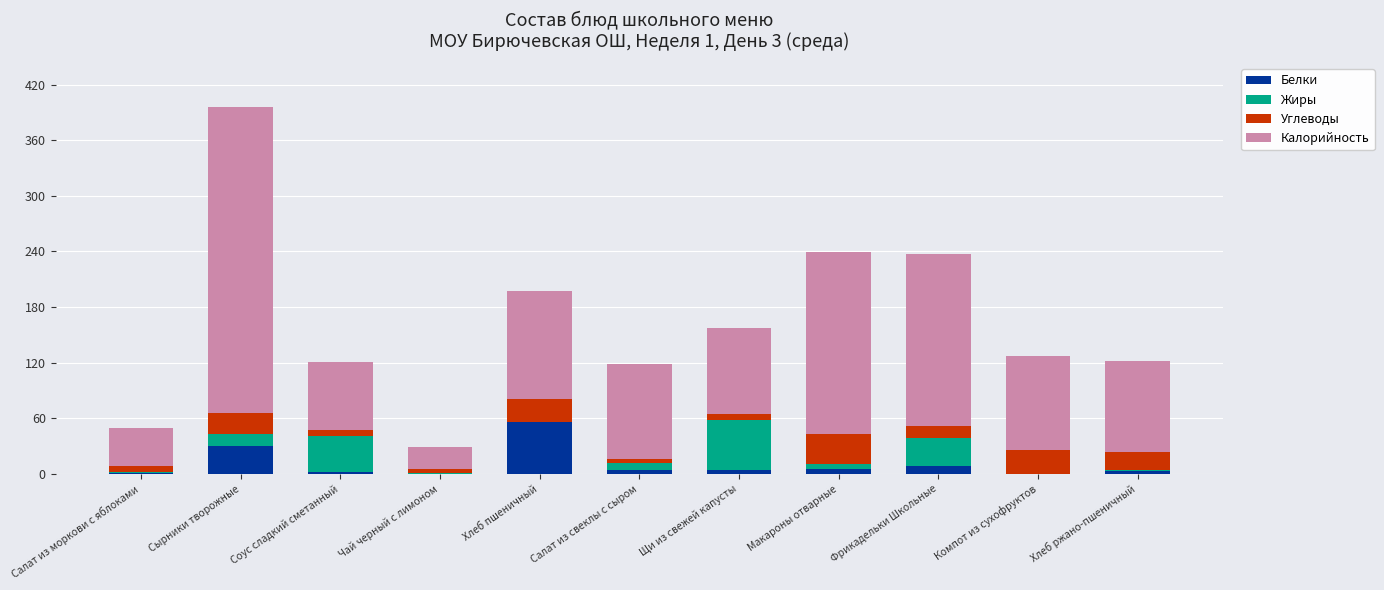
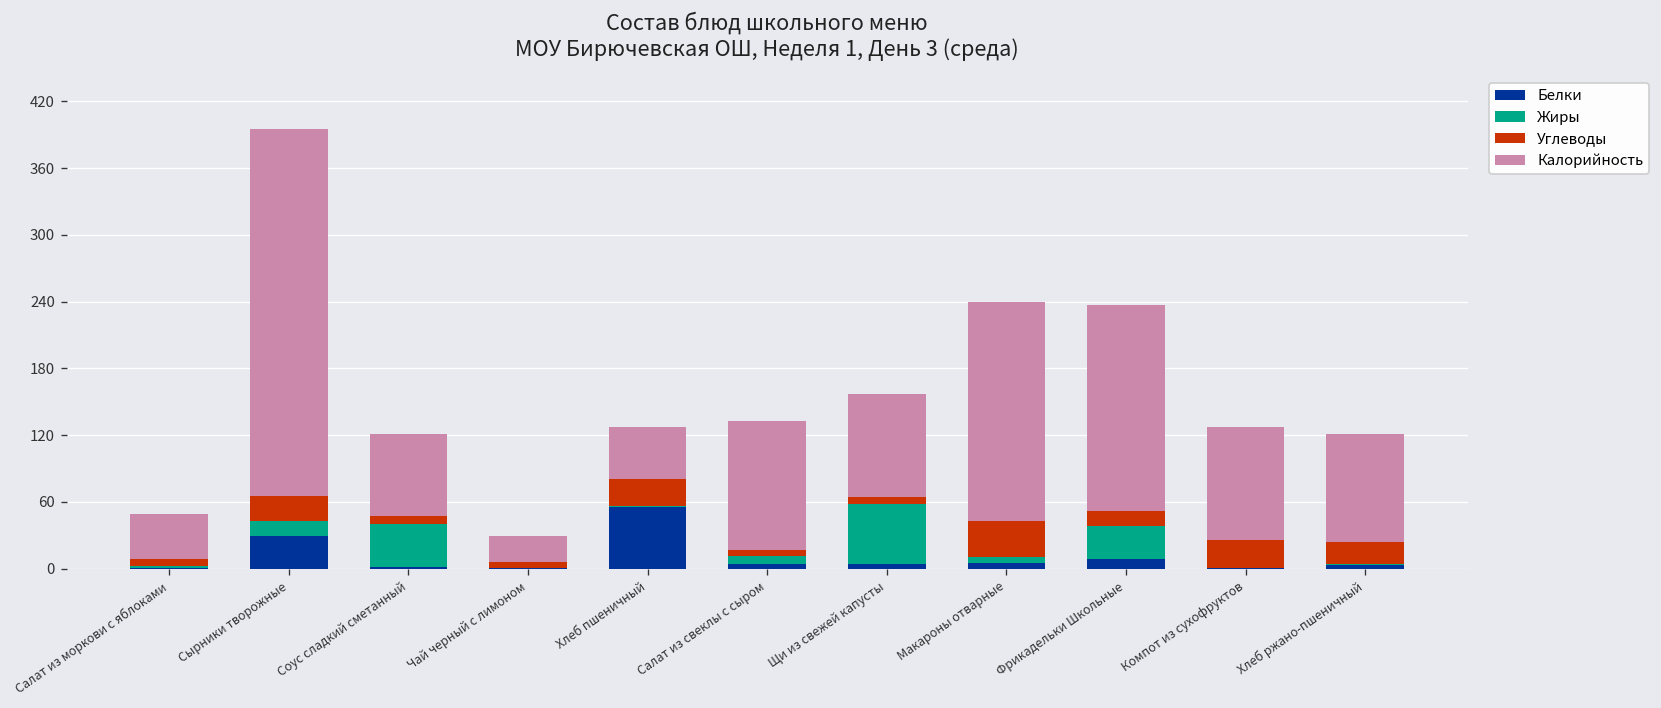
  {
    "Белки": {
      "Сырники творожные": 30,
      "Хлеб пшеничный": 60,
      "Салат из свеклы с сыром": 0,
      "Щи из свежей капусты": 0,
      "Макароны отварные": 10,
      "Фрикадельки Школьные": 10,
      "Хлеб ржано-пшеничный": 0
    },
    "Жиры": {
      "Сырники творожные": 10,
      "Соус сладкий сметанный": 40,
      "Салат из свеклы с сыром": 10,
      "Щи из свежей капусты": 50,
      "Макароны отварные": 0,
      "Фрикадельки Школьные": 30,
      "Компот из сухофруктов": 0
    },
    "Углеводы": {
      "Салат из моркови с яблоками": 10,
      "Сырники творожные": 20,
      "Соус сладкий сметанный": 10,
      "Чай черный с лимоном": 10,
      "Хлеб пшеничный": 20,
      "Салат из свеклы с сыром": 0,
      "Щи из свежей капусты": 10,
      "Макароны отварные": 30,
      "Фрикадельки Школьные": 10,
      "Компот из сухофруктов": 30,
      "Хлеб ржано-пшеничный": 20
    },
    "Калорийность": {
      "Салат из моркови с яблоками": 40,
      "Сырники творожные": 330,
      "Соус сладкий сметанный": 70,
      "Чай черный с лимоном": 20,
-     "Хлеб пшеничный": 120,
-     "Салат из свеклы с сыром": 100,
+     "Хлеб пшеничный": 50,
+     "Салат из свеклы с сыром": 120,
      "Щи из свежей капусты": 90,
      "Макароны отварные": 200,
      "Фрикадельки Школьные": 190,
      "Компот из сухофруктов": 100,
      "Хлеб ржано-пшеничный": 100
    }
  }
